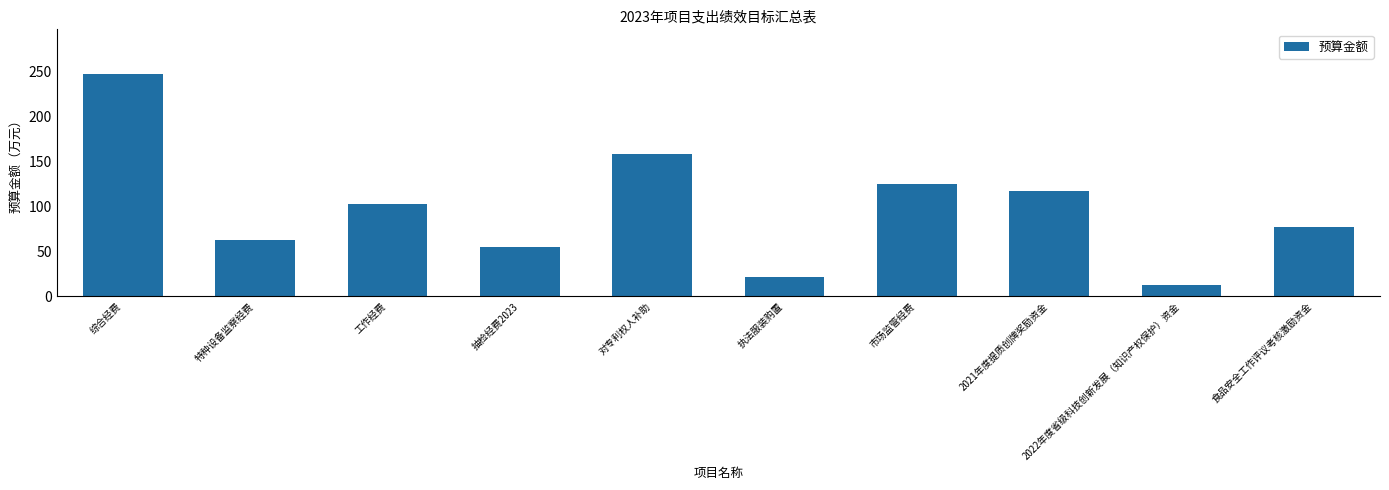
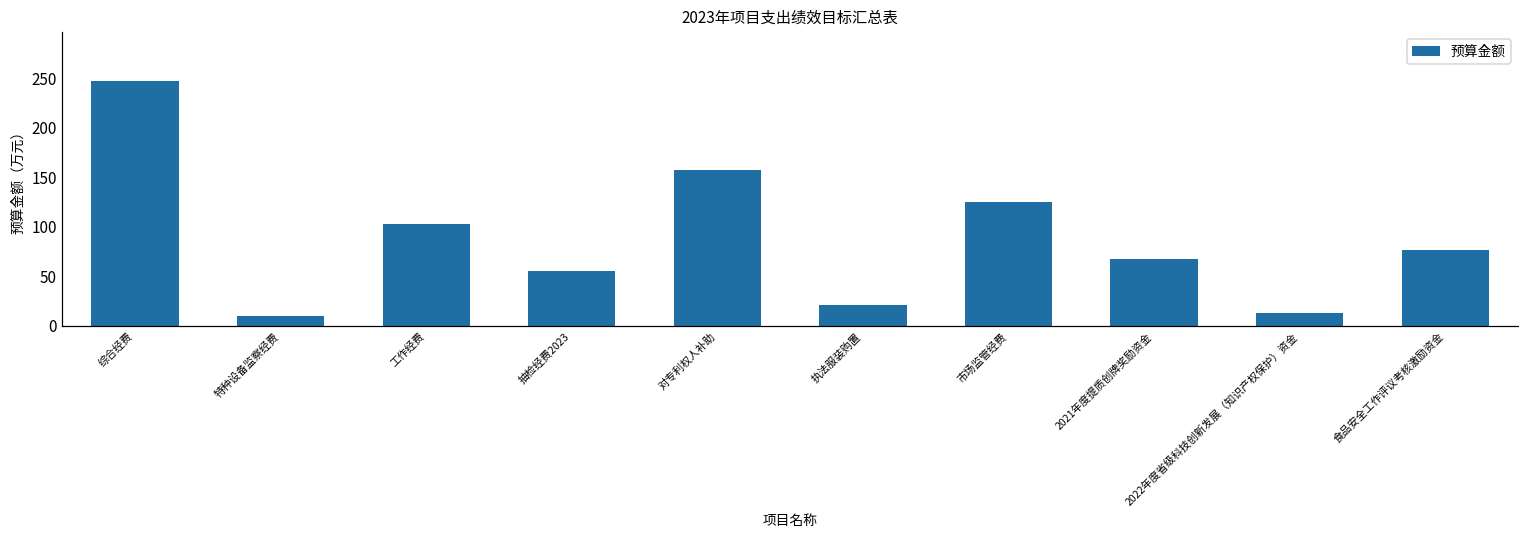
  {
    "综合经费": 250,
-   "特种设备监察经费": 60,
+   "特种设备监察经费": 10,
    "工作经费": 100,
    "抽检经费2023": 60,
    "对专利权人补助": 160,
    "执法服装购置": 20,
    "市场监管经费": 130,
-   "2021年度提质创牌奖励资金": 120,
+   "2021年度提质创牌奖励资金": 70,
    "2022年度省级科技创新发展（知识产权保护）资金": 10,
    "食品安全工作评议考核激励资金": 80
  }
